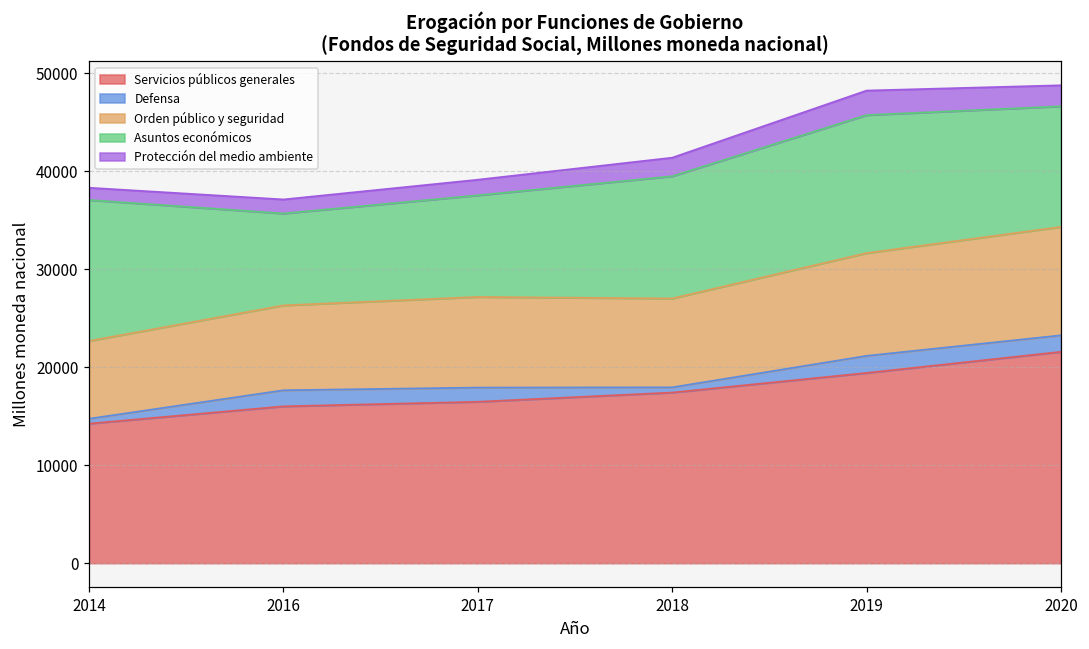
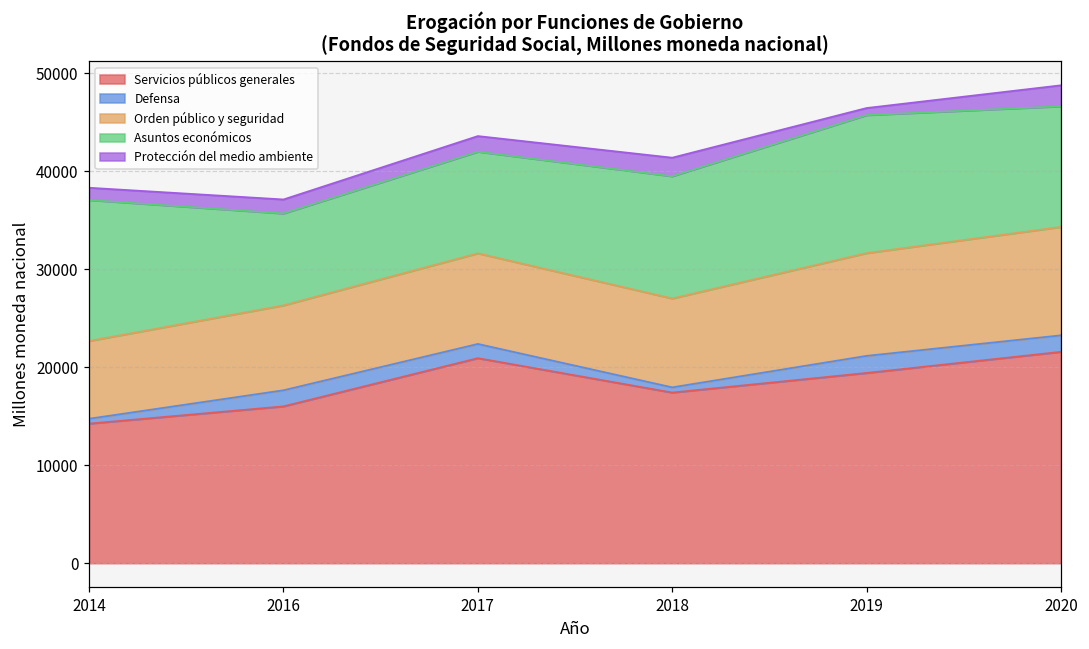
  {
    "Servicios públicos generales": {
      "2014": 14000,
      "2016": 16000,
-     "2017": 16000,
+     "2017": 21000,
      "2018": 17000,
      "2019": 19000,
      "2020": 22000
    },
    "Defensa": {
      "2014": 0,
      "2016": 2000,
      "2017": 1000,
      "2018": 1000,
      "2019": 2000,
      "2020": 2000
    },
    "Orden público y seguridad": {
      "2014": 8000,
      "2016": 9000,
      "2017": 9000,
      "2018": 9000,
      "2019": 10000,
      "2020": 11000
    },
    "Asuntos económicos": {
      "2014": 14000,
      "2016": 9000,
      "2017": 10000,
      "2018": 12000,
      "2019": 14000,
      "2020": 12000
    },
    "Protección del medio ambiente": {
      "2014": 1000,
      "2016": 1000,
      "2017": 2000,
      "2018": 2000,
-     "2019": 3000,
+     "2019": 1000,
      "2020": 2000
    }
  }
